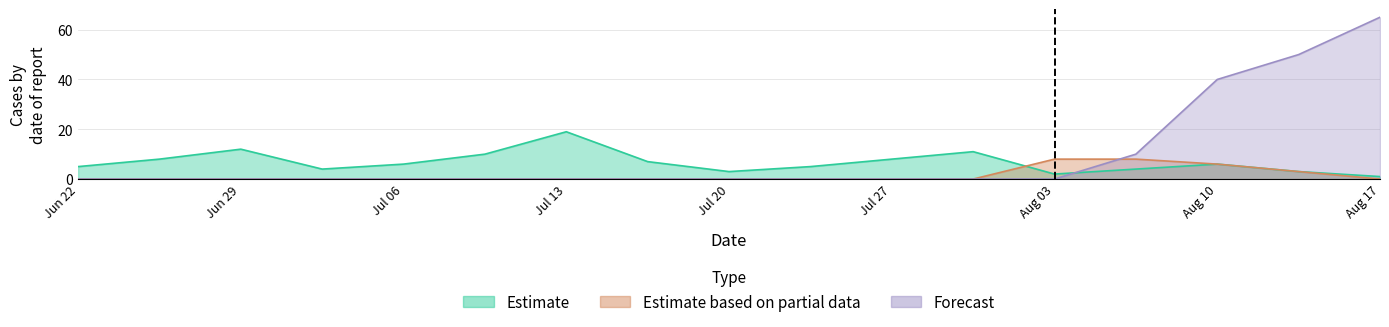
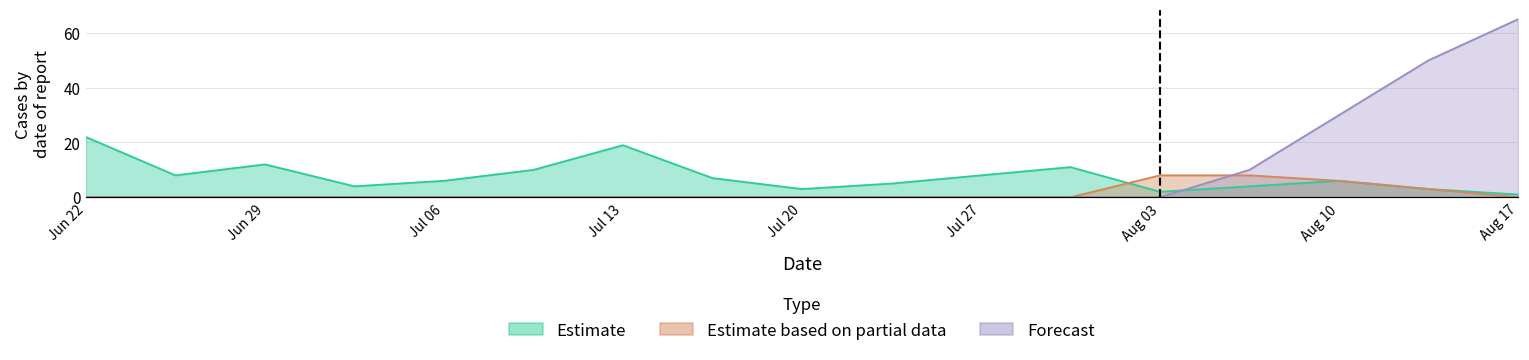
  {
    "Estimate": {
-     "Jun 22": 5,
+     "Jun 22": 22,
      "Jun 29": 12,
      "Jul 06": 6,
      "Jul 13": 19,
      "Jul 20": 3,
      "Jul 27": 8,
      "Aug 03": 2
    },
    "Estimate based on partial data": {
      "Aug 03": 8
    },
    "Forecast": {
      "Aug 03": 0,
-     "Aug 10": 40,
+     "Aug 10": 30,
      "Aug 17": 65
    }
  }
